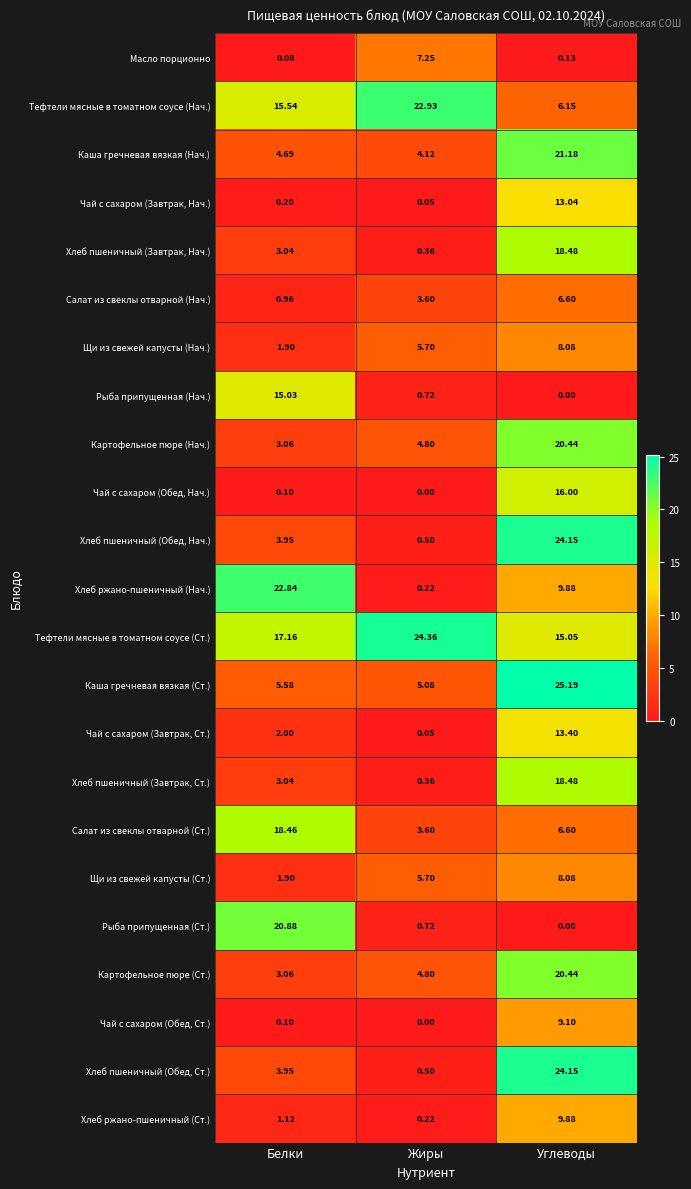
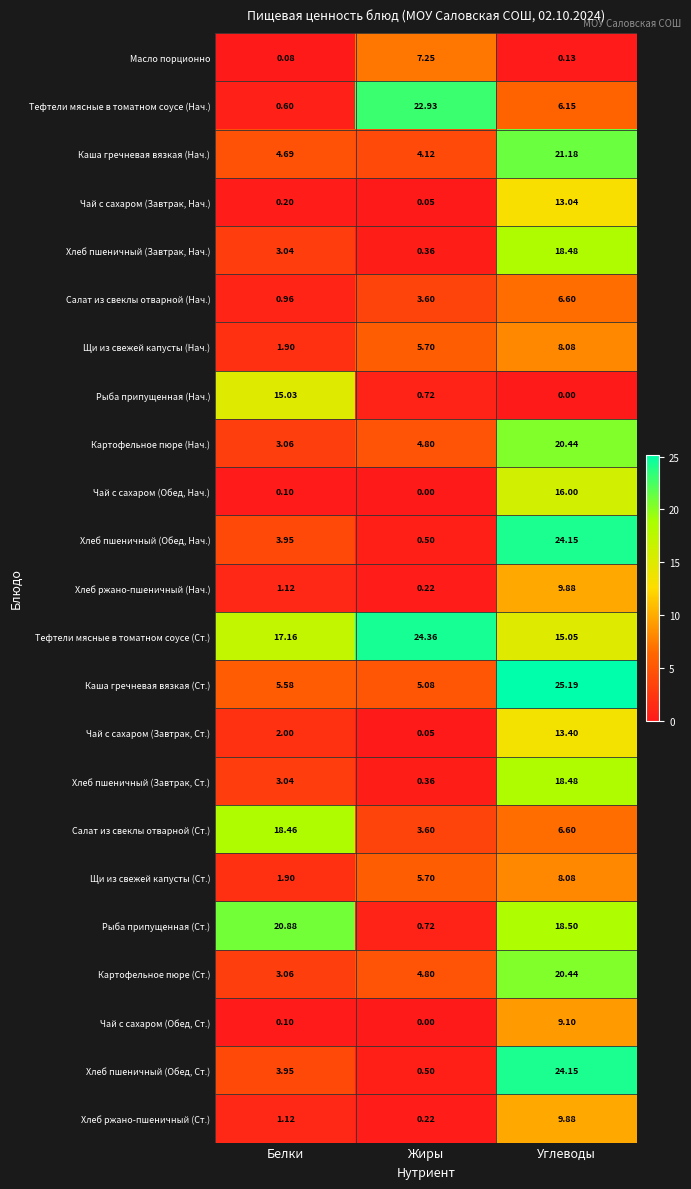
  {
    "Масло порционно": {
      "Белки": 0.08,
      "Жиры": 7.25,
      "Углеводы": 0.13
    },
    "Тефтели мясные в томатном соусе (Нач.)": {
-     "Белки": 15.54,
+     "Белки": 0.60,
      "Жиры": 22.93,
      "Углеводы": 6.15
    },
    "Каша гречневая вязкая (Нач.)": {
      "Белки": 4.69,
      "Жиры": 4.12,
      "Углеводы": 21.18
    },
    "Чай с сахаром (Завтрак, Нач.)": {
      "Белки": 0.20,
      "Жиры": 0.05,
      "Углеводы": 13.04
    },
    "Хлеб пшеничный (Завтрак, Нач.)": {
      "Белки": 3.04,
      "Жиры": 0.36,
      "Углеводы": 18.48
    },
    "Салат из свеклы отварной (Нач.)": {
      "Белки": 0.96,
      "Жиры": 3.60,
      "Углеводы": 6.60
    },
    "Щи из свежей капусты (Нач.)": {
      "Белки": 1.90,
      "Жиры": 5.70,
      "Углеводы": 8.08
    },
    "Рыба припущенная (Нач.)": {
      "Белки": 15.03,
      "Жиры": 0.72,
      "Углеводы": 0.00
    },
    "Картофельное пюре (Нач.)": {
      "Белки": 3.06,
      "Жиры": 4.80,
      "Углеводы": 20.44
    },
    "Чай с сахаром (Обед, Нач.)": {
      "Белки": 0.10,
      "Жиры": 0.00,
      "Углеводы": 16.00
    },
    "Хлеб пшеничный (Обед, Нач.)": {
      "Белки": 3.95,
      "Жиры": 0.50,
      "Углеводы": 24.15
    },
    "Хлеб ржано-пшеничный (Нач.)": {
-     "Белки": 22.84,
+     "Белки": 1.12,
      "Жиры": 0.22,
      "Углеводы": 9.88
    },
    "Тефтели мясные в томатном соусе (Ст.)": {
      "Белки": 17.16,
      "Жиры": 24.36,
      "Углеводы": 15.05
    },
    "Каша гречневая вязкая (Ст.)": {
      "Белки": 5.58,
      "Жиры": 5.08,
      "Углеводы": 25.19
    },
    "Чай с сахаром (Завтрак, Ст.)": {
      "Белки": 2.00,
      "Жиры": 0.05,
      "Углеводы": 13.40
    },
    "Хлеб пшеничный (Завтрак, Ст.)": {
      "Белки": 3.04,
      "Жиры": 0.36,
      "Углеводы": 18.48
    },
    "Салат из свеклы отварной (Ст.)": {
      "Белки": 18.46,
      "Жиры": 3.60,
      "Углеводы": 6.60
    },
    "Щи из свежей капусты (Ст.)": {
      "Белки": 1.90,
      "Жиры": 5.70,
      "Углеводы": 8.08
    },
    "Рыба припущенная (Ст.)": {
      "Белки": 20.88,
      "Жиры": 0.72,
-     "Углеводы": 0.00
+     "Углеводы": 18.50
    },
    "Картофельное пюре (Ст.)": {
      "Белки": 3.06,
      "Жиры": 4.80,
      "Углеводы": 20.44
    },
    "Чай с сахаром (Обед, Ст.)": {
      "Белки": 0.10,
      "Жиры": 0.00,
      "Углеводы": 9.10
    },
    "Хлеб пшеничный (Обед, Ст.)": {
      "Белки": 3.95,
      "Жиры": 0.50,
      "Углеводы": 24.15
    },
    "Хлеб ржано-пшеничный (Ст.)": {
      "Белки": 1.12,
      "Жиры": 0.22,
      "Углеводы": 9.88
    }
  }
